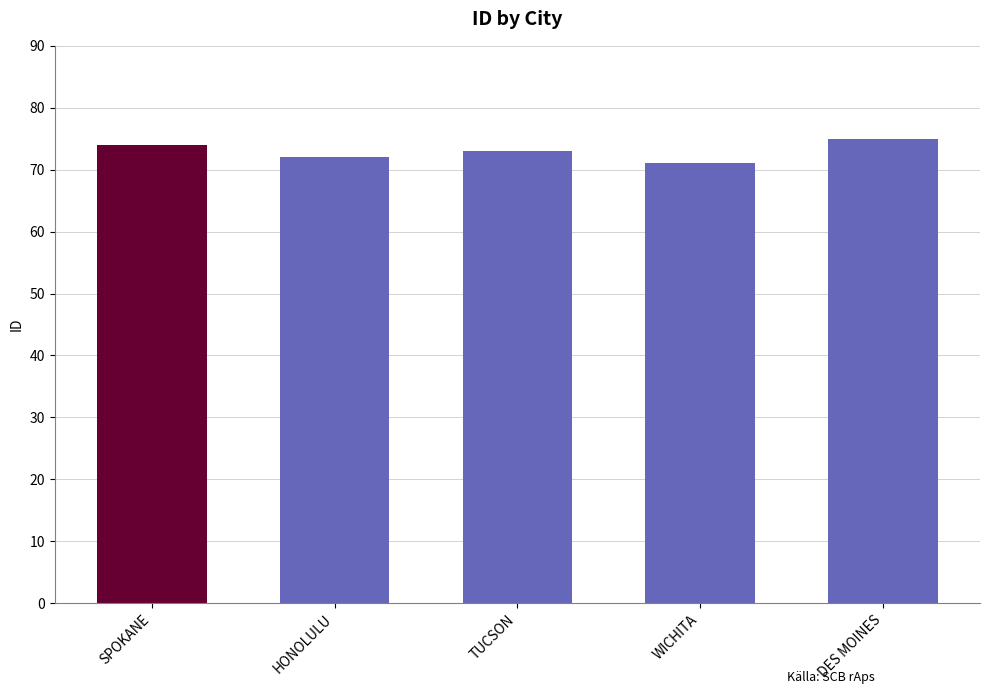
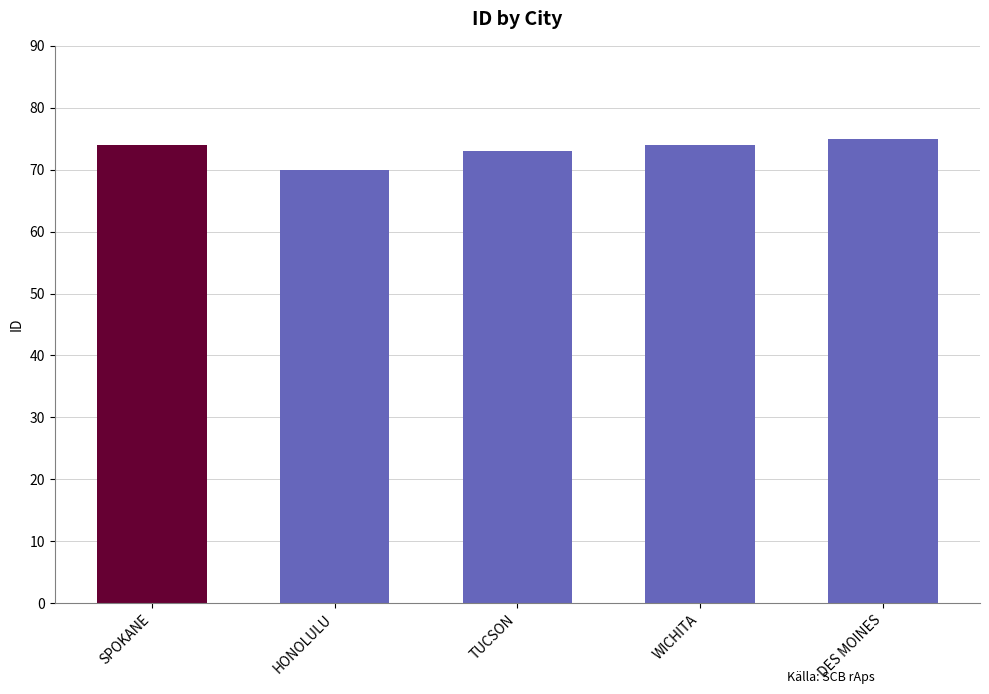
  {
    "SPOKANE": 74,
-   "HONOLULU": 72,
+   "HONOLULU": 70,
    "TUCSON": 73,
-   "WICHITA": 71,
+   "WICHITA": 74,
    "DES MOINES": 75
  }
